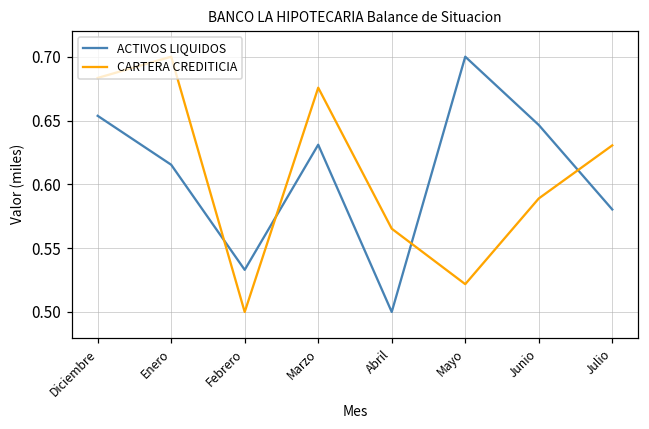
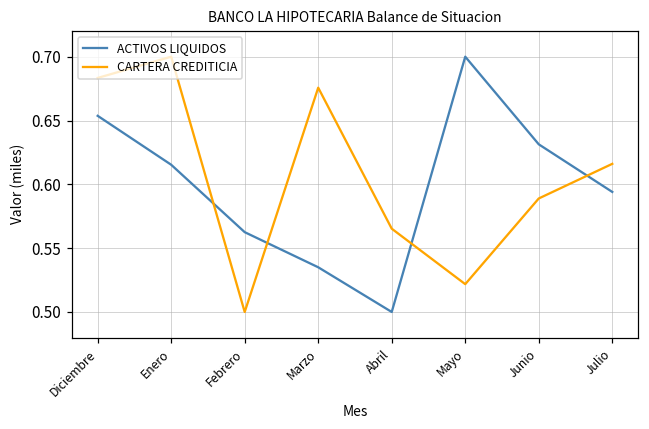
  {
    "ACTIVOS LIQUIDOS": {
      "Diciembre": 0.654,
      "Enero": 0.615,
-     "Febrero": 0.533,
-     "Marzo": 0.631,
+     "Febrero": 0.563,
+     "Marzo": 0.535,
      "Abril": 0.500,
      "Mayo": 0.700,
-     "Junio": 0.647,
-     "Julio": 0.580
+     "Junio": 0.631,
+     "Julio": 0.594
    },
    "CARTERA CREDITICIA": {
      "Diciembre": 0.683,
      "Febrero": 0.500,
      "Marzo": 0.676,
      "Abril": 0.565,
      "Mayo": 0.522,
      "Junio": 0.589,
-     "Julio": 0.631
+     "Julio": 0.616
    }
  }
